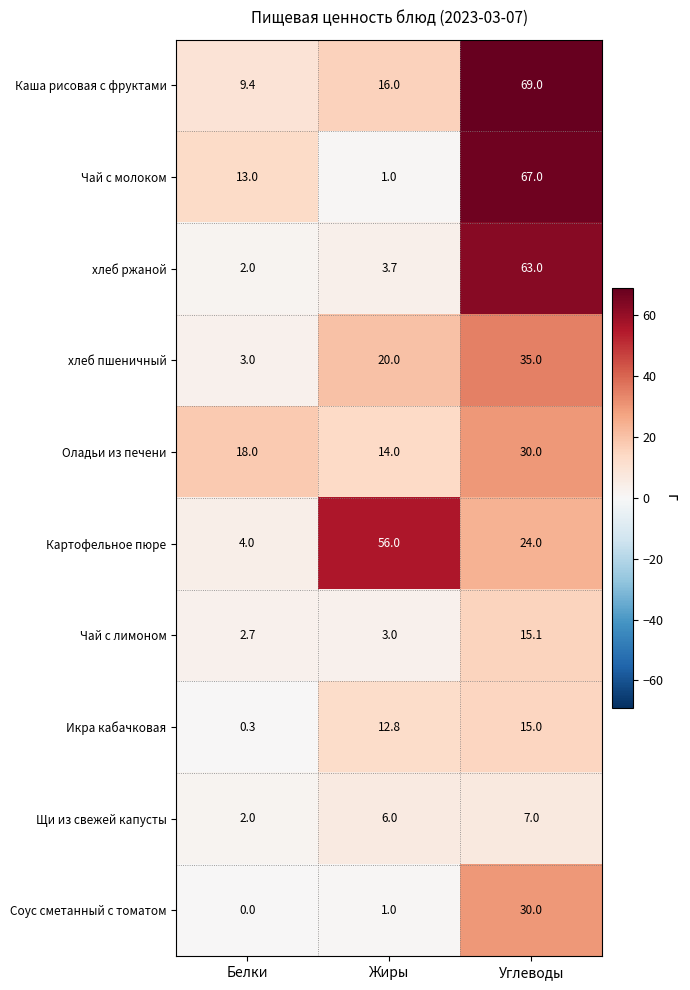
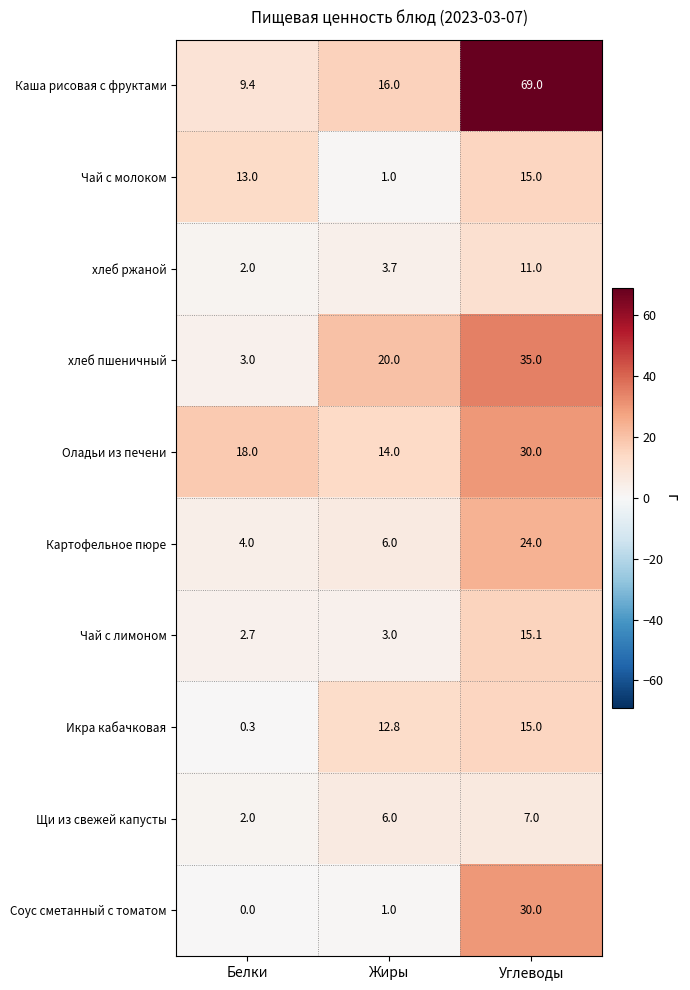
  {
    "Каша рисовая с фруктами": {
      "Белки": 9.4,
      "Жиры": 16.0,
      "Углеводы": 69.0
    },
    "Чай с молоком": {
      "Белки": 13.0,
      "Жиры": 1.0,
-     "Углеводы": 67.0
+     "Углеводы": 15.0
    },
    "хлеб ржаной": {
      "Белки": 2.0,
      "Жиры": 3.7,
-     "Углеводы": 63.0
+     "Углеводы": 11.0
    },
    "хлеб пшеничный": {
      "Белки": 3.0,
      "Жиры": 20.0,
      "Углеводы": 35.0
    },
    "Оладьи из печени": {
      "Белки": 18.0,
      "Жиры": 14.0,
      "Углеводы": 30.0
    },
    "Картофельное пюре": {
      "Белки": 4.0,
-     "Жиры": 56.0,
+     "Жиры": 6.0,
      "Углеводы": 24.0
    },
    "Чай с лимоном": {
      "Белки": 2.7,
      "Жиры": 3.0,
      "Углеводы": 15.1
    },
    "Икра кабачковая": {
      "Белки": 0.3,
      "Жиры": 12.8,
      "Углеводы": 15.0
    },
    "Щи из свежей капусты": {
      "Белки": 2.0,
      "Жиры": 6.0,
      "Углеводы": 7.0
    },
    "Соус сметанный с томатом": {
      "Белки": 0.0,
      "Жиры": 1.0,
      "Углеводы": 30.0
    }
  }
